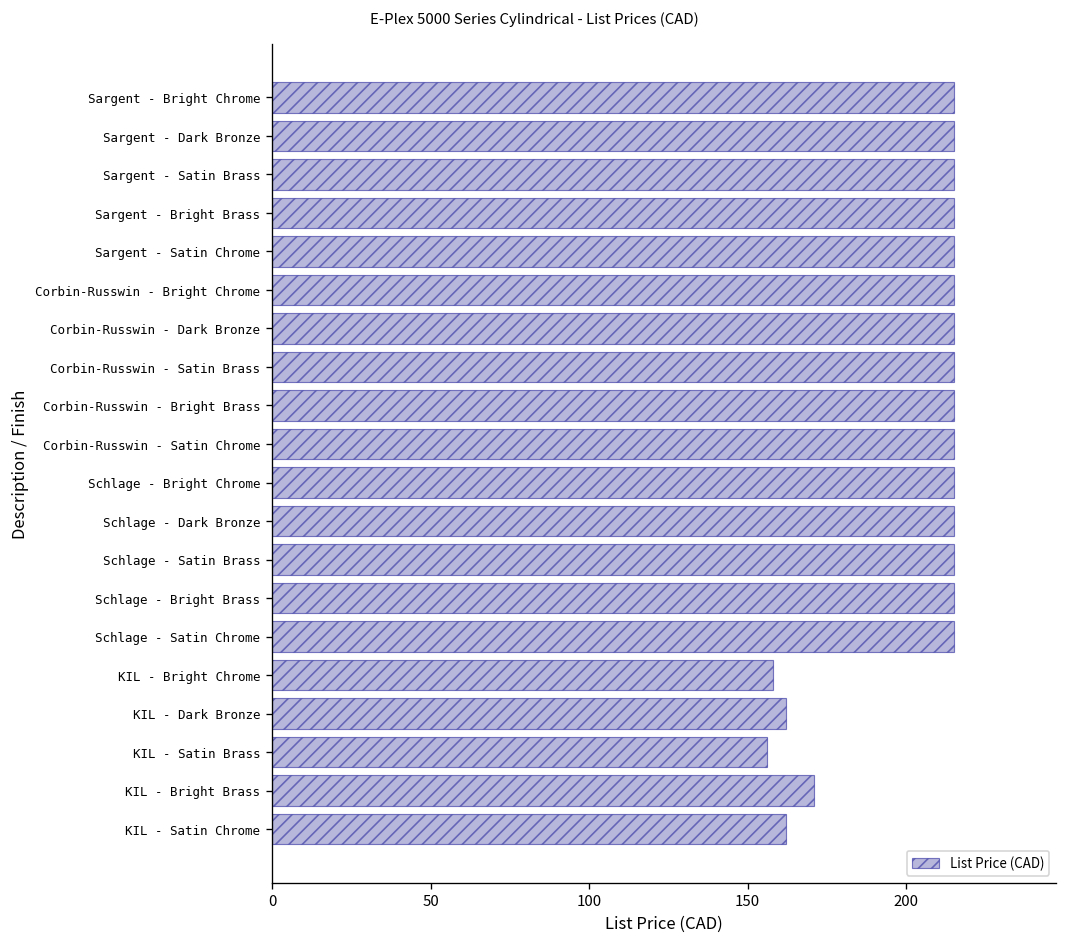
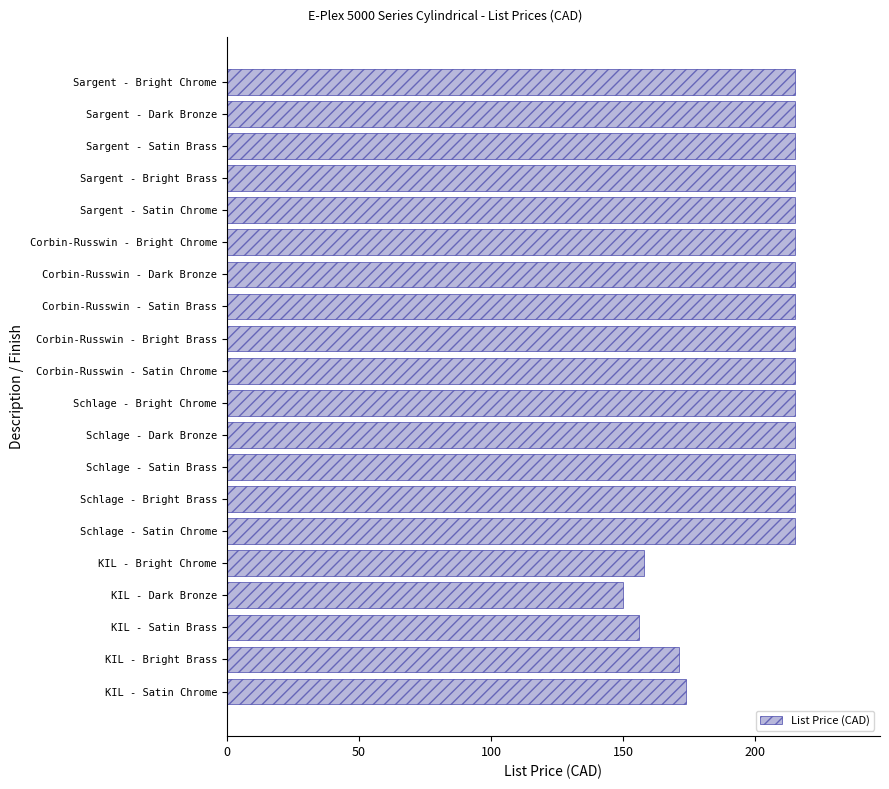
  {
    "Sargent - Bright Chrome": 215,
    "Sargent - Dark Bronze": 215,
    "Sargent - Satin Brass": 215,
    "Sargent - Bright Brass": 215,
    "Sargent - Satin Chrome": 215,
    "Corbin-Russwin - Bright Chrome": 215,
    "Corbin-Russwin - Dark Bronze": 215,
    "Corbin-Russwin - Satin Brass": 215,
    "Corbin-Russwin - Bright Brass": 215,
    "Corbin-Russwin - Satin Chrome": 215,
    "Schlage - Bright Chrome": 215,
    "Schlage - Dark Bronze": 215,
    "Schlage - Satin Brass": 215,
    "Schlage - Bright Brass": 215,
    "Schlage - Satin Chrome": 215,
    "KIL - Bright Chrome": 158,
-   "KIL - Dark Bronze": 162,
+   "KIL - Dark Bronze": 150,
    "KIL - Satin Brass": 156,
    "KIL - Bright Brass": 171,
-   "KIL - Satin Chrome": 162
+   "KIL - Satin Chrome": 174
  }
